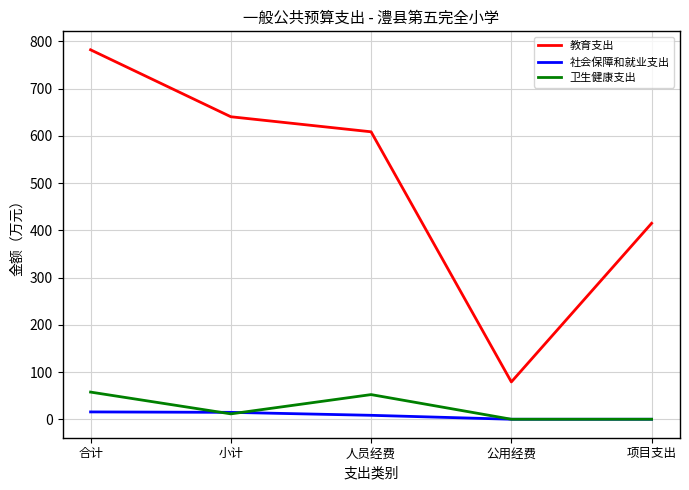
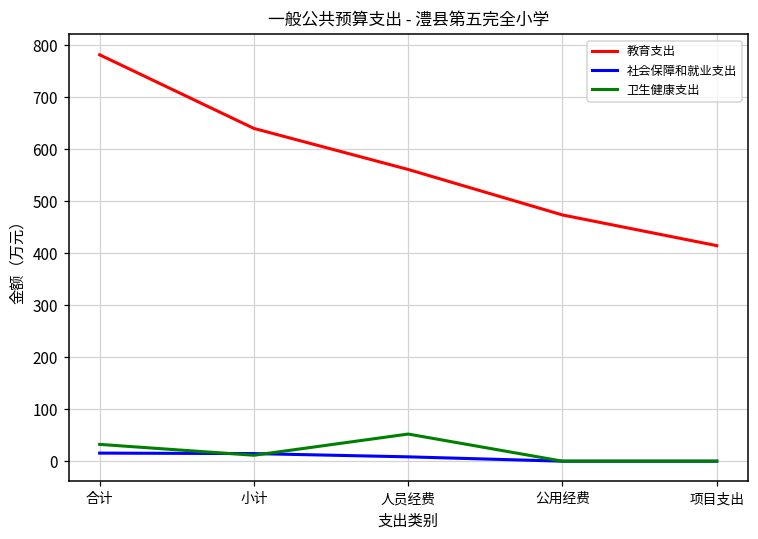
  {
    "教育支出": {
      "合计": 780,
      "小计": 640,
-     "人员经费": 610,
-     "公用经费": 80,
+     "人员经费": 560,
+     "公用经费": 470,
      "项目支出": 410
    },
    "社会保障和就业支出": {
      "合计": 20,
      "人员经费": 10
    },
    "卫生健康支出": {
-     "合计": 60,
+     "合计": 30,
      "人员经费": 50
    }
  }
